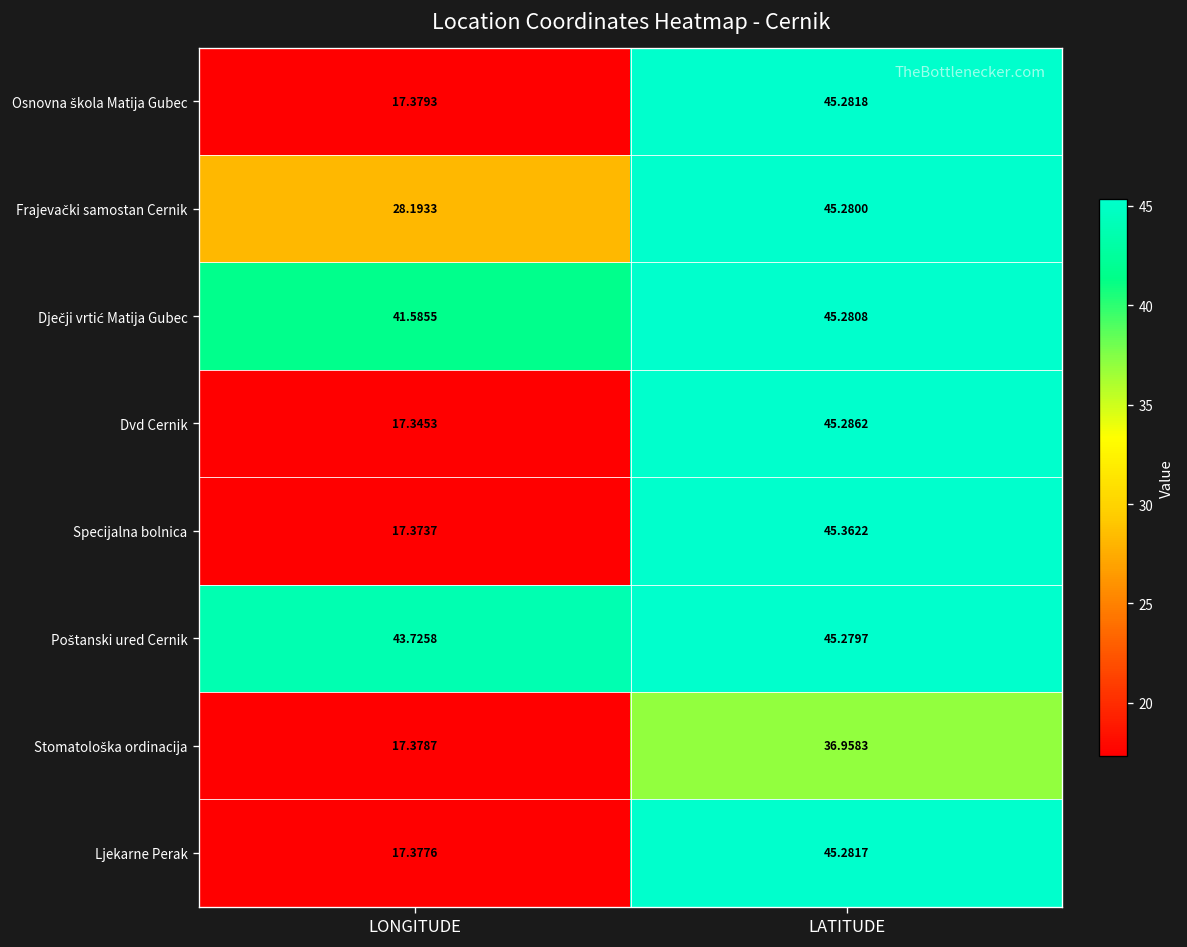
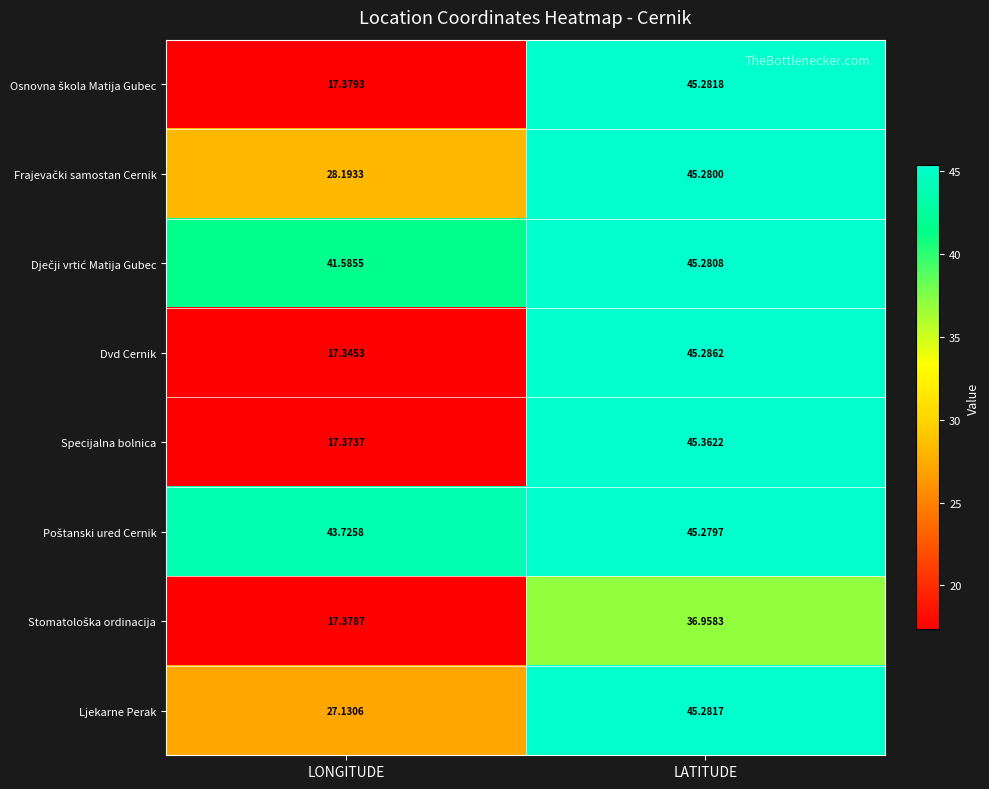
  {
    "Osnovna škola Matija Gubec": {
      "LONGITUDE": 17.3793
    },
    "Frajevački samostan Cernik": {
      "LONGITUDE": 28.1933,
      "LATITUDE": 45.2800
    },
    "Dječji vrtić Matija Gubec": {
      "LONGITUDE": 41.5855,
      "LATITUDE": 45.2808
    },
    "Dvd Cernik": {
      "LONGITUDE": 17.3453,
      "LATITUDE": 45.2862
    },
    "Specijalna bolnica": {
      "LONGITUDE": 17.3737,
      "LATITUDE": 45.3622
    },
    "Poštanski ured Cernik": {
      "LONGITUDE": 43.7258,
      "LATITUDE": 45.2797
    },
    "Stomatološka ordinacija": {
      "LONGITUDE": 17.3787,
      "LATITUDE": 36.9583
    },
    "Ljekarne Perak": {
-     "LONGITUDE": 17.3776,
+     "LONGITUDE": 27.1306,
      "LATITUDE": 45.2817
    }
  }
